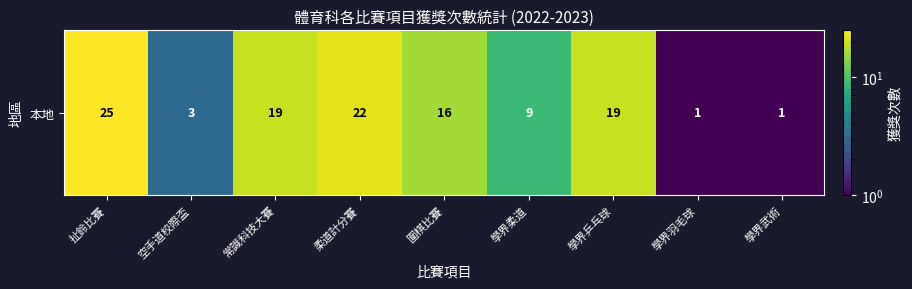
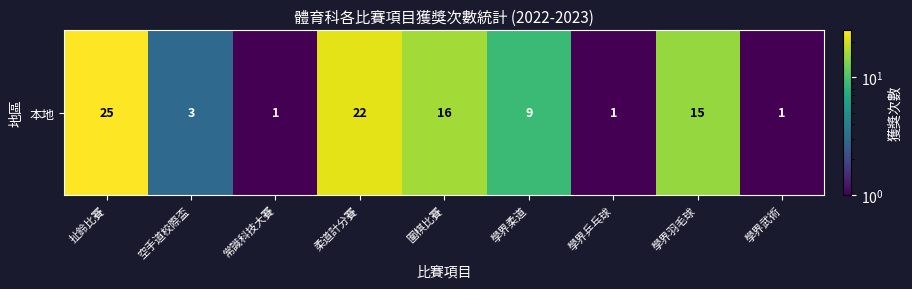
  {
    "本地": {
      "扯鈴比賽": 25,
      "空手道校際盃": 3,
-     "常識科技大賽": 19,
+     "常識科技大賽": 1,
      "柔道計分賽": 22,
      "圍棋比賽": 16,
      "學界柔道": 9,
-     "學界乒乓球": 19,
-     "學界羽毛球": 1,
+     "學界乒乓球": 1,
+     "學界羽毛球": 15,
      "學界武術": 1
    }
  }
